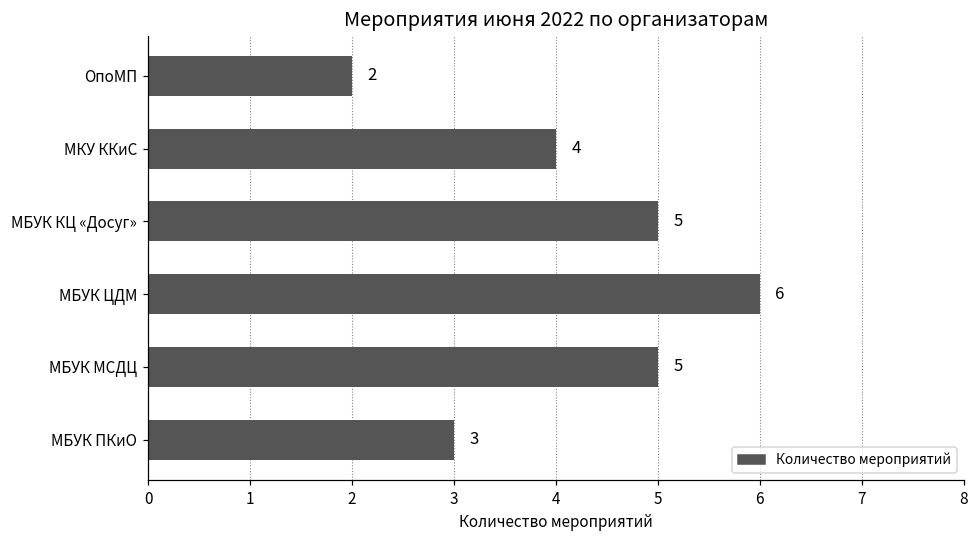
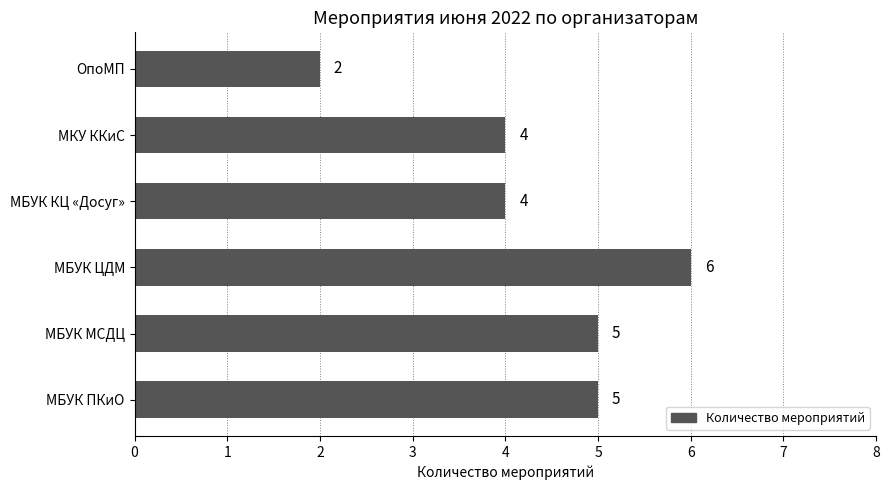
  {
    "ОпоМП": 2,
    "МКУ ККиС": 4,
-   "МБУК КЦ «Досуг»": 5,
+   "МБУК КЦ «Досуг»": 4,
    "МБУК ЦДМ": 6,
    "МБУК МСДЦ": 5,
-   "МБУК ПКиО": 3
+   "МБУК ПКиО": 5
  }
